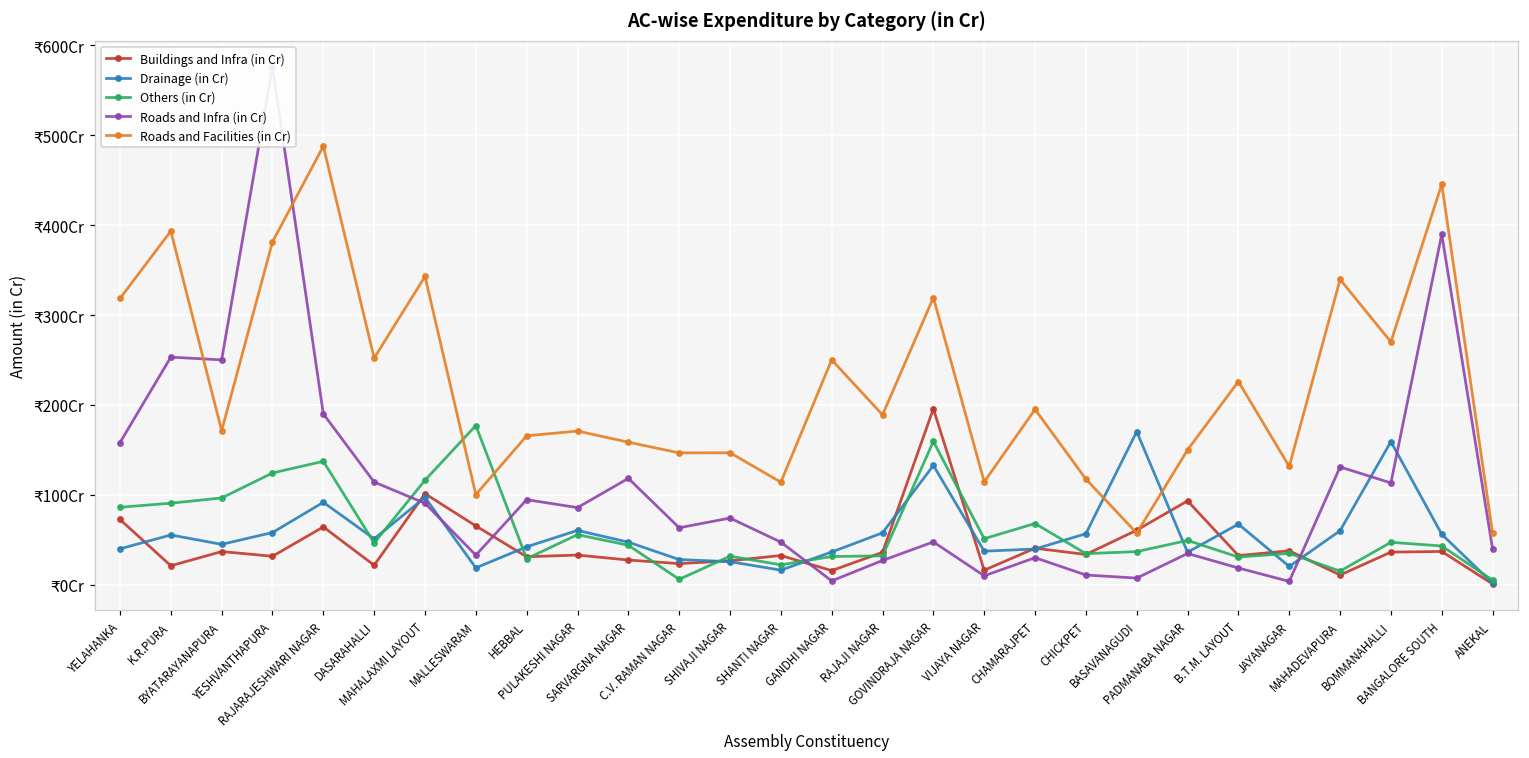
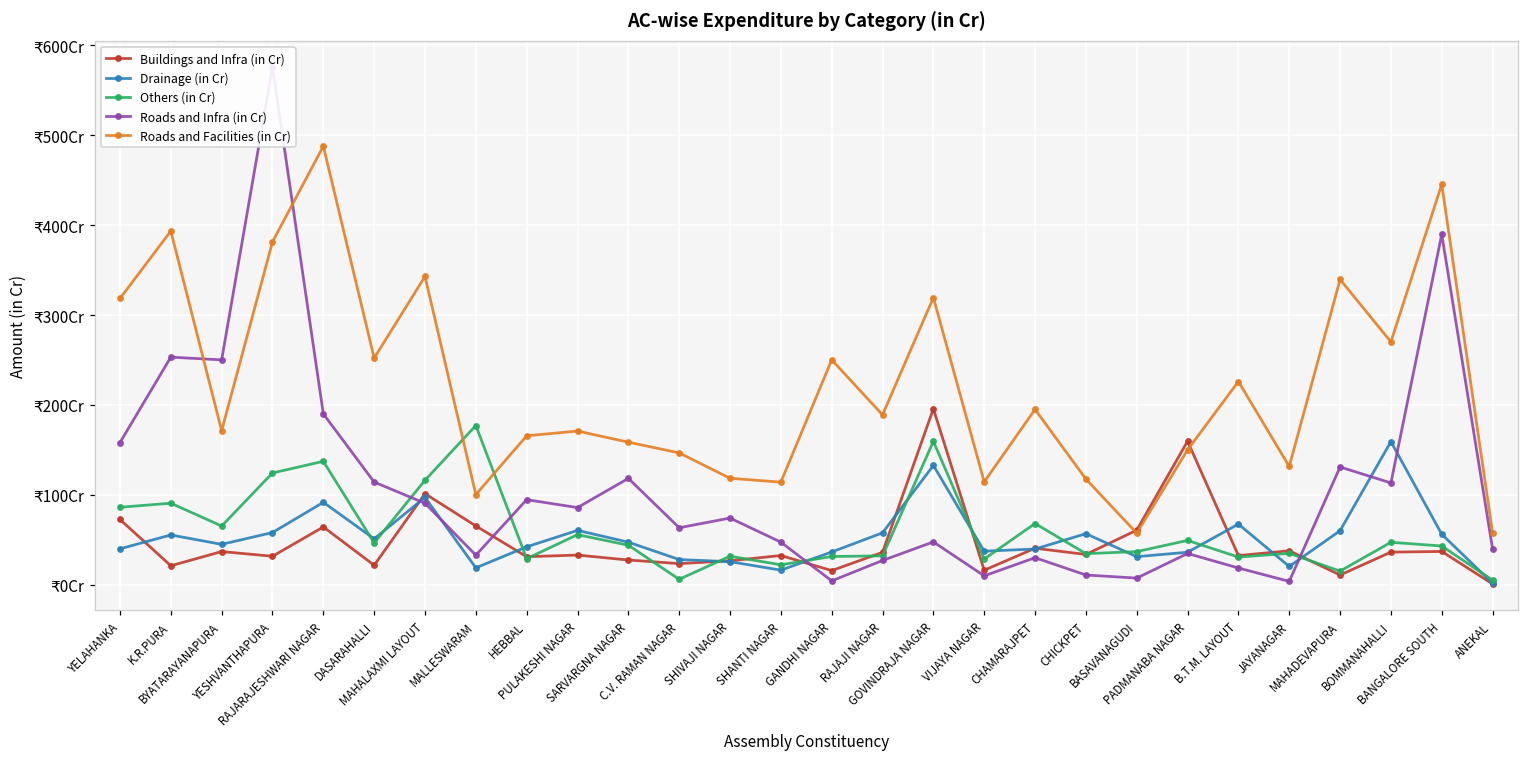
  {
    "Buildings and Infra (in Cr)": {
      "YELAHANKA": "₹70Cr",
      "K.R.PURA": "₹20Cr",
      "BYATARAYANAPURA": "₹40Cr",
      "YESHVANTHAPURA": "₹30Cr",
      "RAJARAJESHWARI NAGAR": "₹60Cr",
      "DASARAHALLI": "₹20Cr",
      "MAHALAXMI LAYOUT": "₹100Cr",
      "MALLESWARAM": "₹70Cr",
      "PULAKESHI NAGAR": "₹30Cr",
      "SARVARGNA NAGAR": "₹30Cr",
      "C.V. RAMAN NAGAR": "₹20Cr",
      "SHANTI NAGAR": "₹30Cr",
      "GANDHI NAGAR": "₹20Cr",
      "RAJAJI NAGAR": "₹40Cr",
      "GOVINDRAJA NAGAR": "₹200Cr",
      "VIJAYA NAGAR": "₹20Cr",
      "BASAVANAGUDI": "₹60Cr",
-     "PADMANABA NAGAR": "₹90Cr",
+     "PADMANABA NAGAR": "₹160Cr",
      "MAHADEVAPURA": "₹10Cr",
      "BOMMANAHALLI": "₹40Cr",
      "BANGALORE SOUTH": "₹40Cr"
    },
    "Drainage (in Cr)": {
      "YELAHANKA": "₹40Cr",
      "K.R.PURA": "₹60Cr",
      "BYATARAYANAPURA": "₹40Cr",
      "YESHVANTHAPURA": "₹60Cr",
      "RAJARAJESHWARI NAGAR": "₹90Cr",
      "DASARAHALLI": "₹50Cr",
      "MAHALAXMI LAYOUT": "₹100Cr",
      "MALLESWARAM": "₹20Cr",
      "HEBBAL": "₹40Cr",
      "PULAKESHI NAGAR": "₹60Cr",
      "SARVARGNA NAGAR": "₹50Cr",
      "C.V. RAMAN NAGAR": "₹30Cr",
      "SHANTI NAGAR": "₹20Cr",
      "GANDHI NAGAR": "₹40Cr",
      "RAJAJI NAGAR": "₹60Cr",
      "GOVINDRAJA NAGAR": "₹130Cr",
      "VIJAYA NAGAR": "₹40Cr",
      "CHICKPET": "₹60Cr",
-     "BASAVANAGUDI": "₹170Cr",
+     "BASAVANAGUDI": "₹30Cr",
      "B.T.M. LAYOUT": "₹70Cr",
      "JAYANAGAR": "₹20Cr",
      "MAHADEVAPURA": "₹60Cr",
      "BOMMANAHALLI": "₹160Cr",
      "BANGALORE SOUTH": "₹60Cr"
    },
    "Others (in Cr)": {
      "YELAHANKA": "₹90Cr",
      "K.R.PURA": "₹90Cr",
-     "BYATARAYANAPURA": "₹100Cr",
+     "BYATARAYANAPURA": "₹70Cr",
      "YESHVANTHAPURA": "₹120Cr",
      "RAJARAJESHWARI NAGAR": "₹140Cr",
      "DASARAHALLI": "₹50Cr",
      "MAHALAXMI LAYOUT": "₹120Cr",
      "MALLESWARAM": "₹180Cr",
      "PULAKESHI NAGAR": "₹60Cr",
      "SARVARGNA NAGAR": "₹40Cr",
      "C.V. RAMAN NAGAR": "₹10Cr",
      "SHIVAJI NAGAR": "₹30Cr",
      "SHANTI NAGAR": "₹20Cr",
      "GANDHI NAGAR": "₹30Cr",
      "RAJAJI NAGAR": "₹30Cr",
      "GOVINDRAJA NAGAR": "₹160Cr",
-     "VIJAYA NAGAR": "₹50Cr",
+     "VIJAYA NAGAR": "₹30Cr",
      "CHAMARAJPET": "₹70Cr",
      "BASAVANAGUDI": "₹40Cr",
      "PADMANABA NAGAR": "₹50Cr",
      "MAHADEVAPURA": "₹20Cr",
      "BOMMANAHALLI": "₹50Cr",
      "BANGALORE SOUTH": "₹40Cr",
      "ANEKAL": "₹10Cr"
    },
    "Roads and Infra (in Cr)": {
      "YELAHANKA": "₹160Cr",
      "K.R.PURA": "₹250Cr",
      "BYATARAYANAPURA": "₹250Cr",
      "RAJARAJESHWARI NAGAR": "₹190Cr",
      "DASARAHALLI": "₹110Cr",
      "MAHALAXMI LAYOUT": "₹90Cr",
      "MALLESWARAM": "₹30Cr",
      "HEBBAL": "₹90Cr",
      "PULAKESHI NAGAR": "₹90Cr",
      "SARVARGNA NAGAR": "₹120Cr",
      "C.V. RAMAN NAGAR": "₹60Cr",
      "SHIVAJI NAGAR": "₹70Cr",
      "SHANTI NAGAR": "₹50Cr",
      "GANDHI NAGAR": "₹0Cr",
      "RAJAJI NAGAR": "₹30Cr",
      "GOVINDRAJA NAGAR": "₹50Cr",
      "VIJAYA NAGAR": "₹10Cr",
      "CHAMARAJPET": "₹30Cr",
      "CHICKPET": "₹10Cr",
      "BASAVANAGUDI": "₹10Cr",
      "B.T.M. LAYOUT": "₹20Cr",
      "JAYANAGAR": "₹0Cr",
      "MAHADEVAPURA": "₹130Cr",
      "BOMMANAHALLI": "₹110Cr",
      "BANGALORE SOUTH": "₹390Cr",
      "ANEKAL": "₹40Cr"
    },
    "Roads and Facilities (in Cr)": {
      "YELAHANKA": "₹320Cr",
      "K.R.PURA": "₹390Cr",
      "BYATARAYANAPURA": "₹170Cr",
      "YESHVANTHAPURA": "₹380Cr",
      "RAJARAJESHWARI NAGAR": "₹490Cr",
      "DASARAHALLI": "₹250Cr",
      "MAHALAXMI LAYOUT": "₹340Cr",
      "MALLESWARAM": "₹100Cr",
      "HEBBAL": "₹170Cr",
      "PULAKESHI NAGAR": "₹170Cr",
      "SARVARGNA NAGAR": "₹160Cr",
      "C.V. RAMAN NAGAR": "₹150Cr",
-     "SHIVAJI NAGAR": "₹150Cr",
+     "SHIVAJI NAGAR": "₹120Cr",
      "SHANTI NAGAR": "₹110Cr",
      "GANDHI NAGAR": "₹250Cr",
      "RAJAJI NAGAR": "₹190Cr",
      "GOVINDRAJA NAGAR": "₹320Cr",
      "VIJAYA NAGAR": "₹110Cr",
      "CHAMARAJPET": "₹200Cr",
      "CHICKPET": "₹120Cr",
      "BASAVANAGUDI": "₹60Cr",
      "PADMANABA NAGAR": "₹150Cr",
      "B.T.M. LAYOUT": "₹230Cr",
      "JAYANAGAR": "₹130Cr",
      "MAHADEVAPURA": "₹340Cr",
      "BOMMANAHALLI": "₹270Cr",
      "BANGALORE SOUTH": "₹450Cr",
      "ANEKAL": "₹60Cr"
    }
  }
